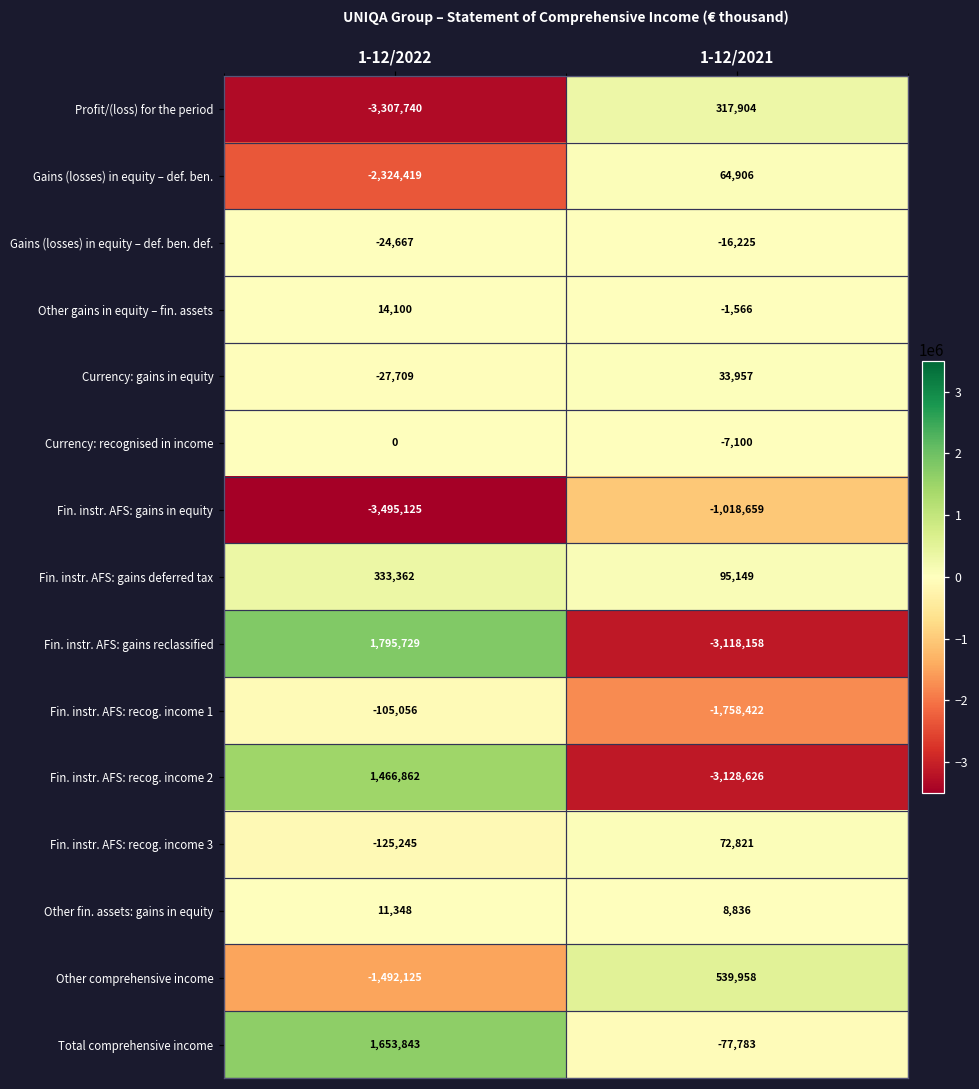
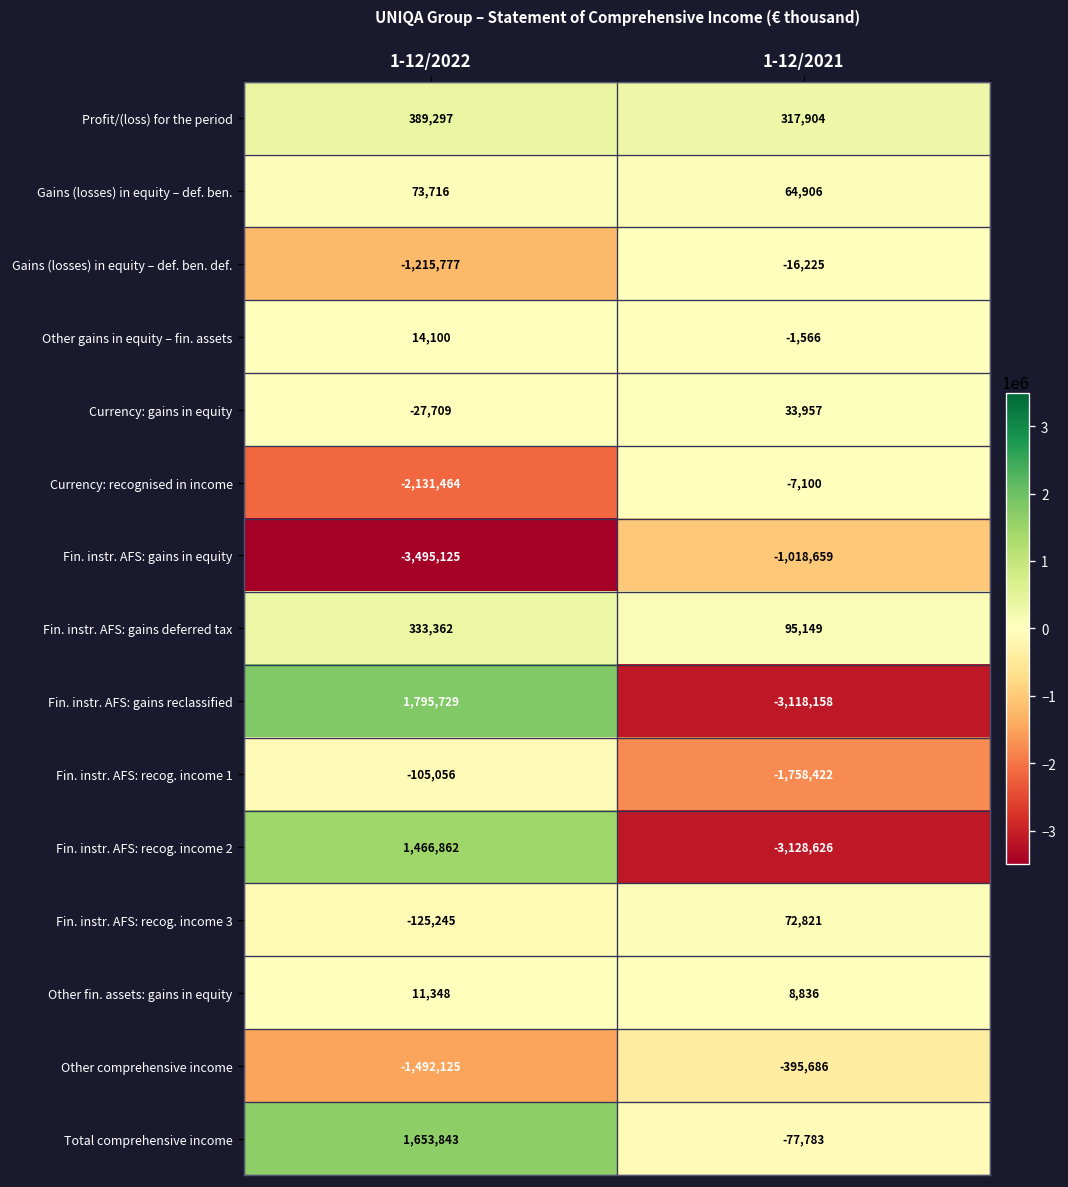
  {
    "Profit/(loss) for the period": {
-     "1-12/2022": "-3,307,740",
+     "1-12/2022": "389,297",
      "1-12/2021": "317,904"
    },
    "Gains (losses) in equity – def. ben.": {
-     "1-12/2022": "-2,324,419",
+     "1-12/2022": "73,716",
      "1-12/2021": "64,906"
    },
    "Gains (losses) in equity – def. ben. def.": {
-     "1-12/2022": "-24,667",
+     "1-12/2022": "-1,215,777",
      "1-12/2021": "-16,225"
    },
    "Other gains in equity – fin. assets": {
      "1-12/2022": "14,100",
      "1-12/2021": "-1,566"
    },
    "Currency: gains in equity": {
      "1-12/2022": "-27,709",
      "1-12/2021": "33,957"
    },
    "Currency: recognised in income": {
-     "1-12/2022": "0",
+     "1-12/2022": "-2,131,464",
      "1-12/2021": "-7,100"
    },
    "Fin. instr. AFS: gains in equity": {
      "1-12/2022": "-3,495,125",
      "1-12/2021": "-1,018,659"
    },
    "Fin. instr. AFS: gains deferred tax": {
      "1-12/2022": "333,362",
      "1-12/2021": "95,149"
    },
    "Fin. instr. AFS: gains reclassified": {
      "1-12/2022": "1,795,729",
      "1-12/2021": "-3,118,158"
    },
    "Fin. instr. AFS: recog. income 1": {
      "1-12/2022": "-105,056",
      "1-12/2021": "-1,758,422"
    },
    "Fin. instr. AFS: recog. income 2": {
      "1-12/2022": "1,466,862",
      "1-12/2021": "-3,128,626"
    },
    "Fin. instr. AFS: recog. income 3": {
      "1-12/2022": "-125,245",
      "1-12/2021": "72,821"
    },
    "Other fin. assets: gains in equity": {
      "1-12/2022": "11,348",
      "1-12/2021": "8,836"
    },
    "Other comprehensive income": {
      "1-12/2022": "-1,492,125",
-     "1-12/2021": "539,958"
+     "1-12/2021": "-395,686"
    },
    "Total comprehensive income": {
      "1-12/2022": "1,653,843",
      "1-12/2021": "-77,783"
    }
  }
